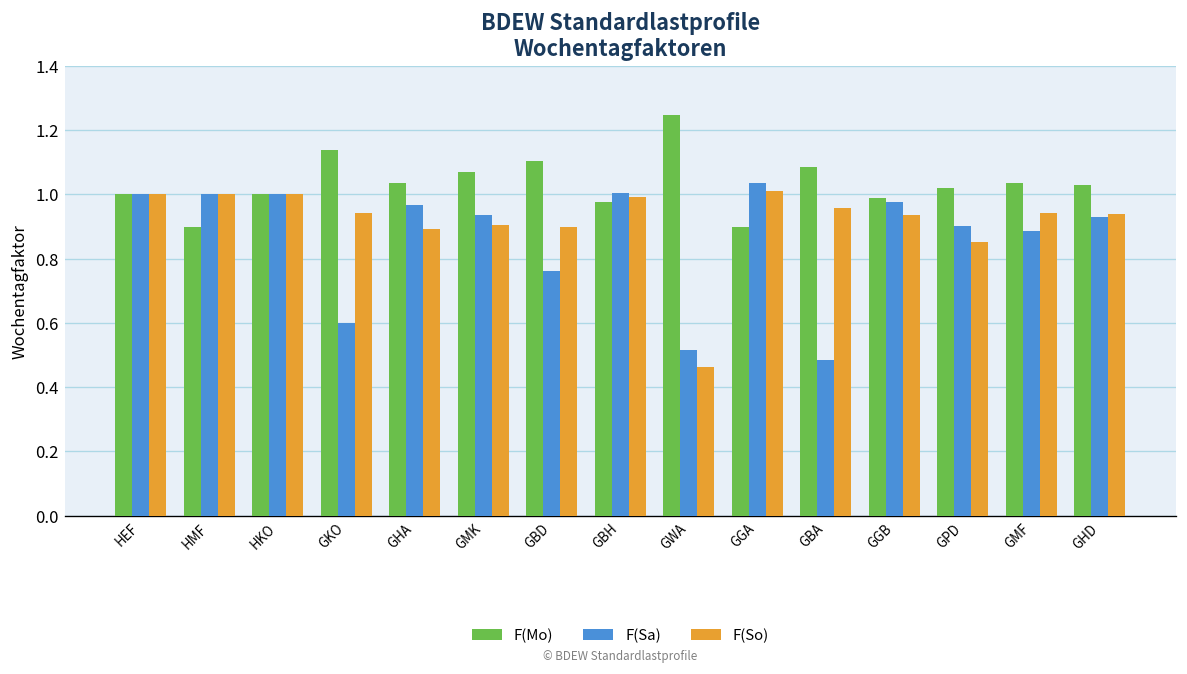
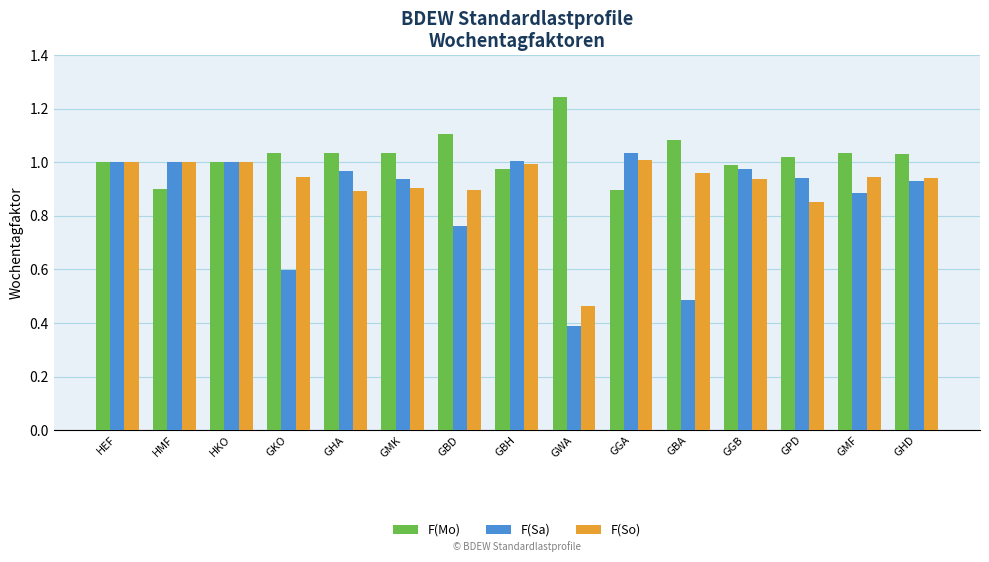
  {
    "F(Mo)": {
      "HEF": 1.00,
      "HMF": 0.90,
      "HKO": 1.00,
-     "GKO": 1.14,
+     "GKO": 1.04,
      "GHA": 1.04,
-     "GMK": 1.07,
+     "GMK": 1.03,
      "GBD": 1.11,
      "GBH": 0.98,
      "GWA": 1.25,
      "GGA": 0.90,
      "GBA": 1.08,
      "GGB": 0.99,
      "GPD": 1.02,
      "GMF": 1.04,
      "GHD": 1.03
    },
    "F(Sa)": {
      "HEF": 1.00,
      "HMF": 1.00,
      "HKO": 1.00,
      "GKO": 0.60,
      "GHA": 0.97,
      "GMK": 0.94,
      "GBD": 0.76,
      "GBH": 1.00,
-     "GWA": 0.51,
+     "GWA": 0.39,
      "GGA": 1.04,
      "GBA": 0.49,
      "GGB": 0.98,
-     "GPD": 0.90,
+     "GPD": 0.94,
      "GMF": 0.89,
      "GHD": 0.93
    },
    "F(So)": {
      "HEF": 1.00,
      "HMF": 1.00,
      "HKO": 1.00,
      "GKO": 0.94,
      "GHA": 0.89,
      "GMK": 0.90,
      "GBD": 0.90,
      "GBH": 0.99,
      "GWA": 0.46,
      "GGA": 1.01,
      "GBA": 0.96,
      "GGB": 0.94,
      "GPD": 0.85,
      "GMF": 0.94,
      "GHD": 0.94
    }
  }
